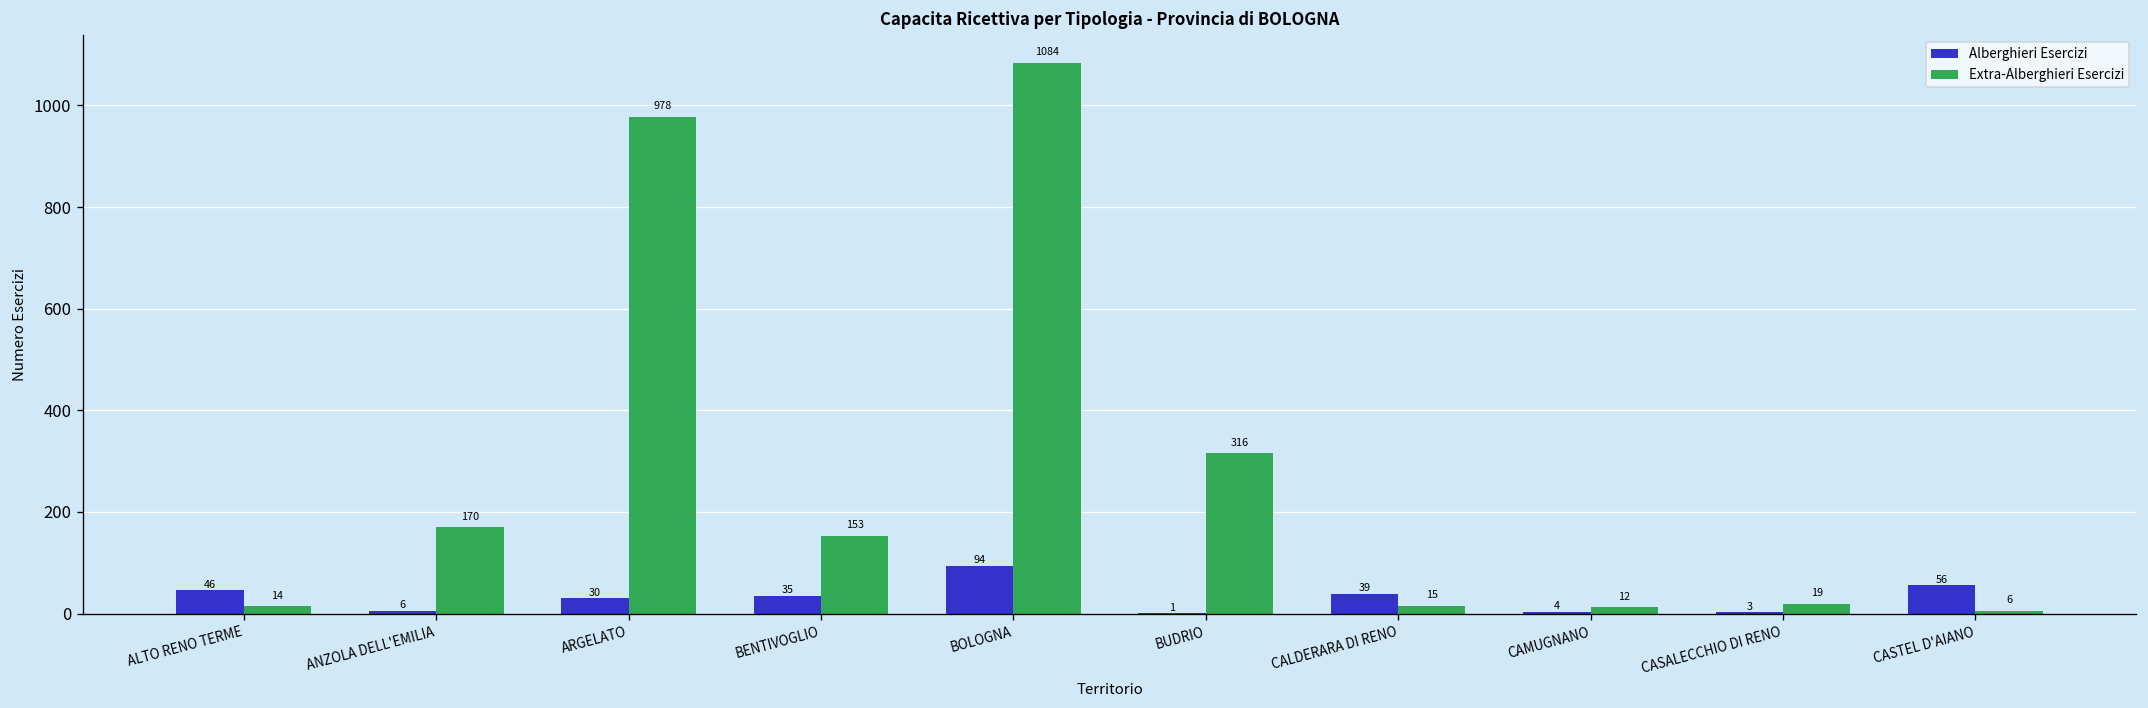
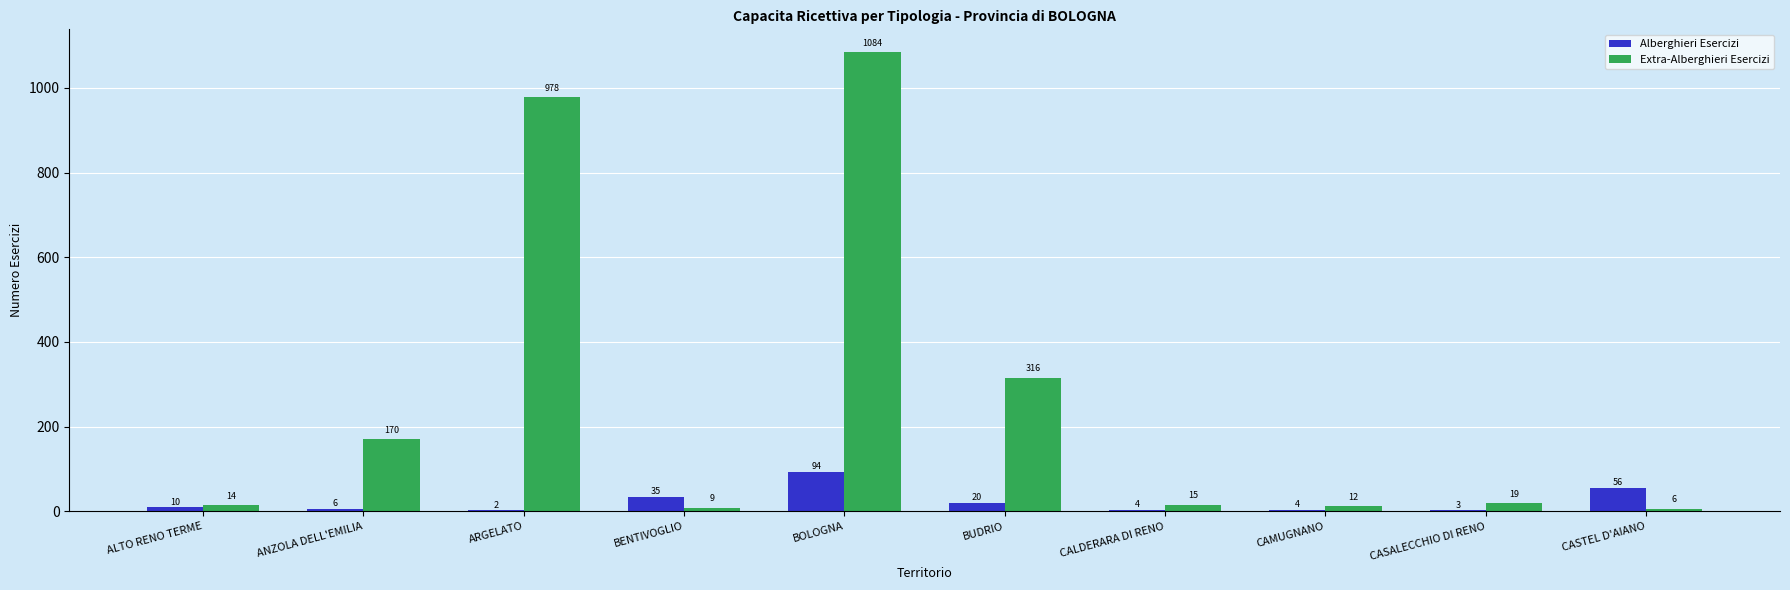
  {
    "Alberghieri Esercizi": {
-     "ALTO RENO TERME": 46,
+     "ALTO RENO TERME": 10,
      "ANZOLA DELL'EMILIA": 6,
-     "ARGELATO": 30,
+     "ARGELATO": 2,
      "BENTIVOGLIO": 35,
      "BOLOGNA": 94,
-     "BUDRIO": 1,
-     "CALDERARA DI RENO": 39,
+     "BUDRIO": 20,
+     "CALDERARA DI RENO": 4,
      "CAMUGNANO": 4,
      "CASALECCHIO DI RENO": 3,
      "CASTEL D'AIANO": 56
    },
    "Extra-Alberghieri Esercizi": {
      "ALTO RENO TERME": 14,
      "ANZOLA DELL'EMILIA": 170,
      "ARGELATO": 978,
-     "BENTIVOGLIO": 153,
+     "BENTIVOGLIO": 9,
      "BOLOGNA": 1084,
      "BUDRIO": 316,
      "CALDERARA DI RENO": 15,
      "CAMUGNANO": 12,
      "CASALECCHIO DI RENO": 19,
      "CASTEL D'AIANO": 6
    }
  }
